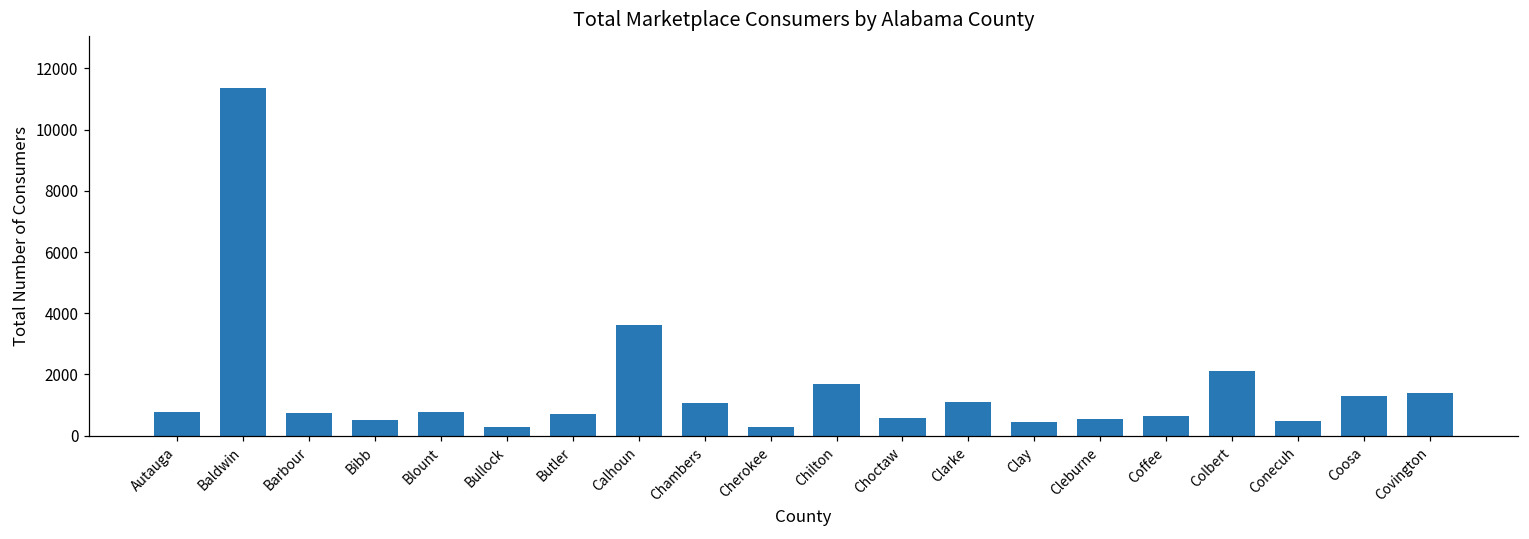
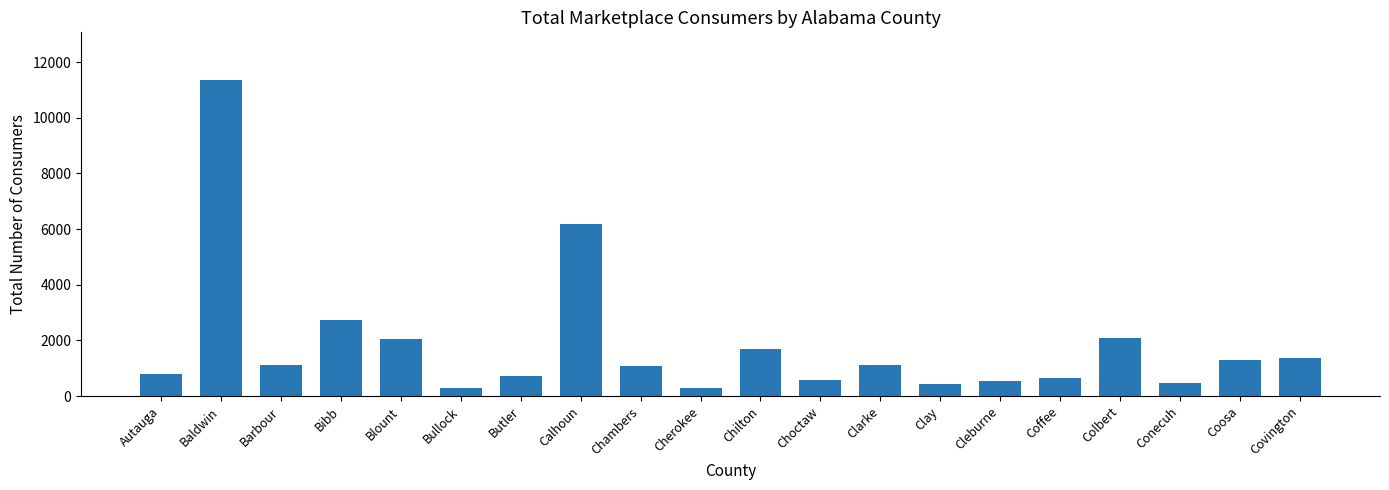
  {
    "Autauga": 800,
    "Baldwin": 11400,
-   "Barbour": 700,
-   "Bibb": 500,
-   "Blount": 800,
+   "Barbour": 1100,
+   "Bibb": 2700,
+   "Blount": 2100,
    "Bullock": 300,
    "Butler": 700,
-   "Calhoun": 3600,
+   "Calhoun": 6200,
    "Chambers": 1100,
    "Cherokee": 300,
    "Chilton": 1700,
    "Choctaw": 600,
    "Clarke": 1100,
    "Clay": 400,
    "Cleburne": 500,
    "Coffee": 600,
    "Colbert": 2100,
    "Conecuh": 500,
    "Coosa": 1300,
    "Covington": 1400
  }
